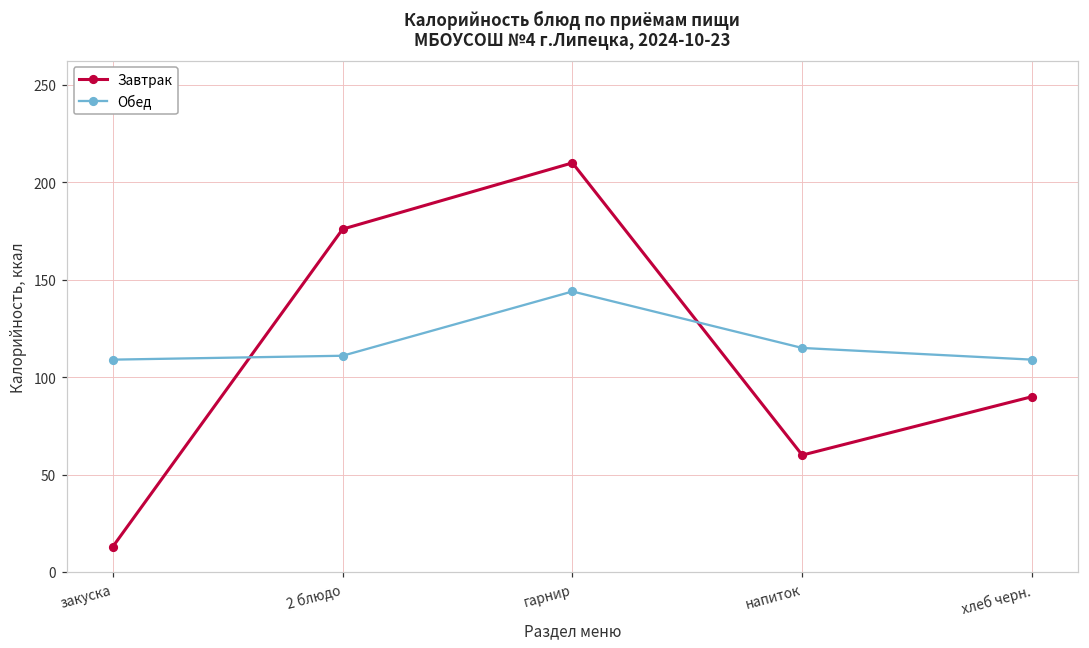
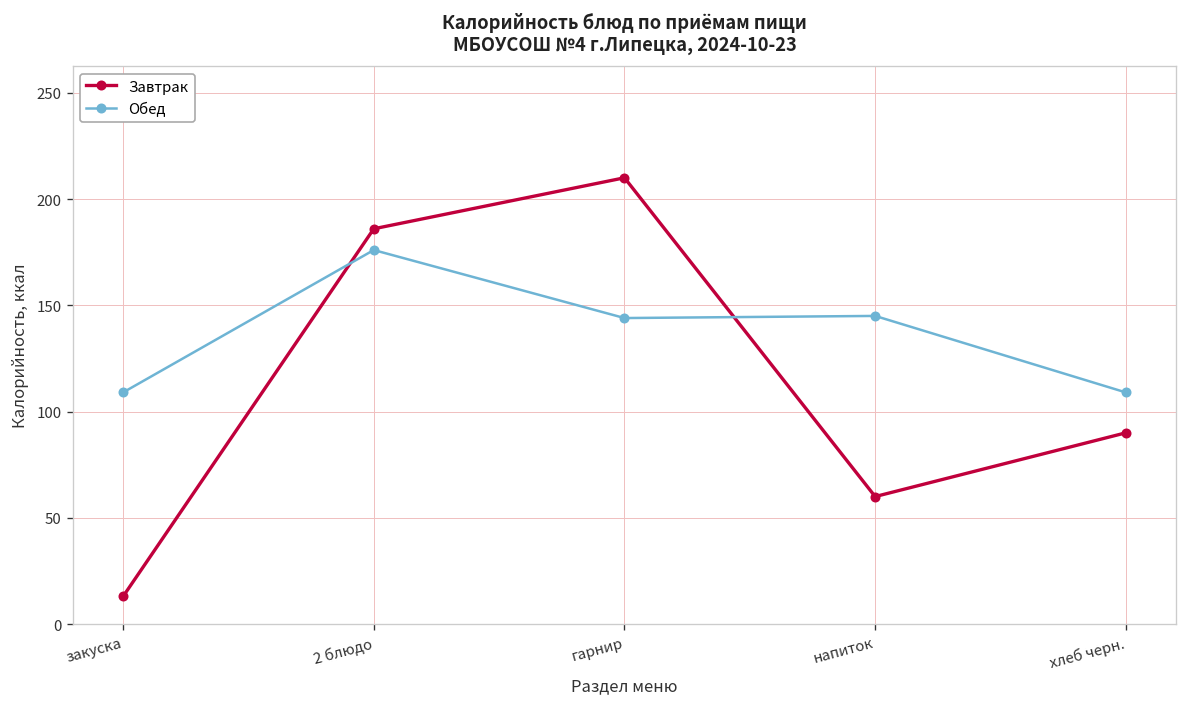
  {
    "Завтрак": {
      "закуска": 13,
-     "2 блюдо": 176,
+     "2 блюдо": 186,
      "гарнир": 210,
      "напиток": 60,
      "хлеб черн.": 90
    },
    "Обед": {
      "закуска": 109,
-     "2 блюдо": 111,
+     "2 блюдо": 176,
      "гарнир": 144,
-     "напиток": 115,
+     "напиток": 145,
      "хлеб черн.": 109
    }
  }
